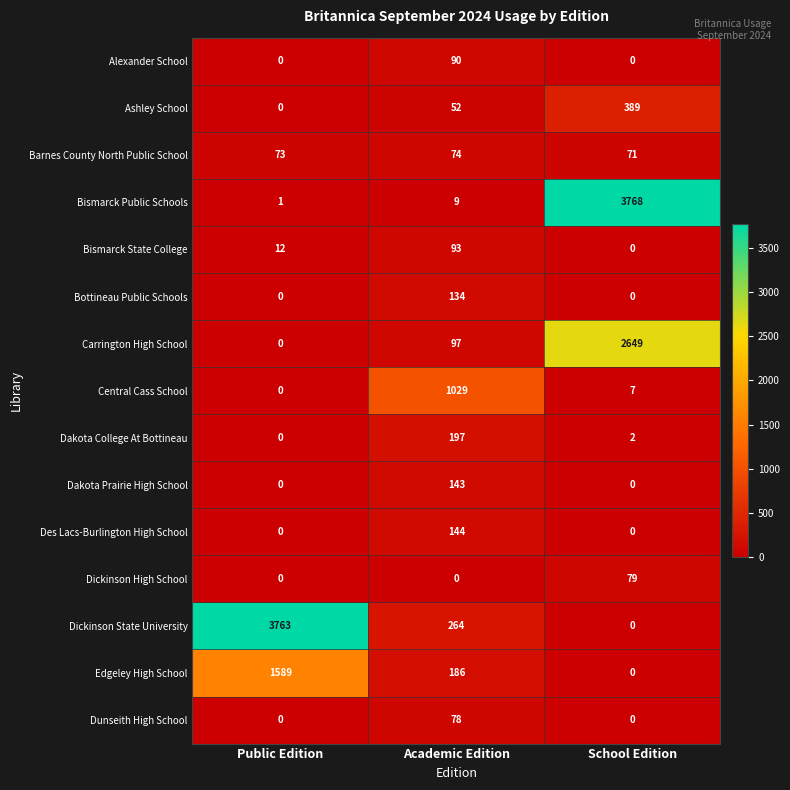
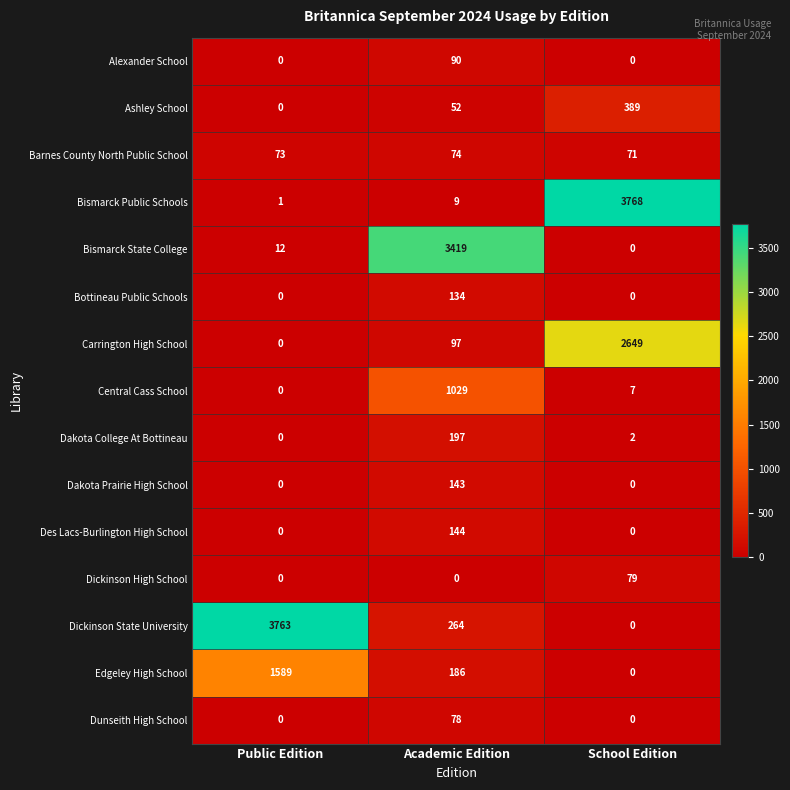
  {
    "Alexander School": {
      "Public Edition": 0,
      "Academic Edition": 90,
      "School Edition": 0
    },
    "Ashley School": {
      "Public Edition": 0,
      "Academic Edition": 52,
      "School Edition": 389
    },
    "Barnes County North Public School": {
      "Public Edition": 73,
      "Academic Edition": 74,
      "School Edition": 71
    },
    "Bismarck Public Schools": {
      "Public Edition": 1,
      "Academic Edition": 9,
      "School Edition": 3768
    },
    "Bismarck State College": {
      "Public Edition": 12,
-     "Academic Edition": 93,
+     "Academic Edition": 3419,
      "School Edition": 0
    },
    "Bottineau Public Schools": {
      "Public Edition": 0,
      "Academic Edition": 134,
      "School Edition": 0
    },
    "Carrington High School": {
      "Public Edition": 0,
      "Academic Edition": 97,
      "School Edition": 2649
    },
    "Central Cass School": {
      "Public Edition": 0,
      "Academic Edition": 1029,
      "School Edition": 7
    },
    "Dakota College At Bottineau": {
      "Public Edition": 0,
      "Academic Edition": 197,
      "School Edition": 2
    },
    "Dakota Prairie High School": {
      "Public Edition": 0,
      "Academic Edition": 143,
      "School Edition": 0
    },
    "Des Lacs-Burlington High School": {
      "Public Edition": 0,
      "Academic Edition": 144,
      "School Edition": 0
    },
    "Dickinson High School": {
      "Public Edition": 0,
      "Academic Edition": 0,
      "School Edition": 79
    },
    "Dickinson State University": {
      "Public Edition": 3763,
      "Academic Edition": 264,
      "School Edition": 0
    },
    "Edgeley High School": {
      "Public Edition": 1589,
      "Academic Edition": 186,
      "School Edition": 0
    },
    "Dunseith High School": {
      "Public Edition": 0,
      "Academic Edition": 78,
      "School Edition": 0
    }
  }
